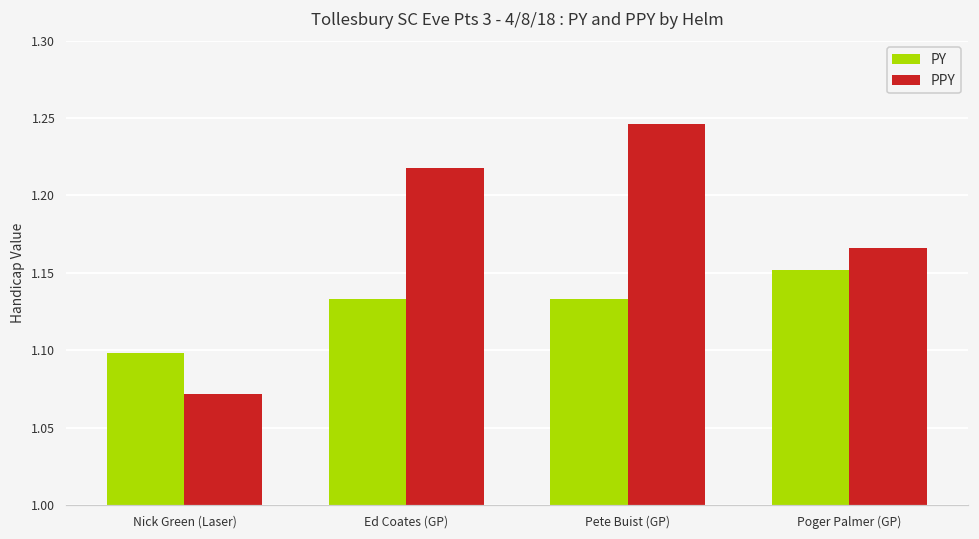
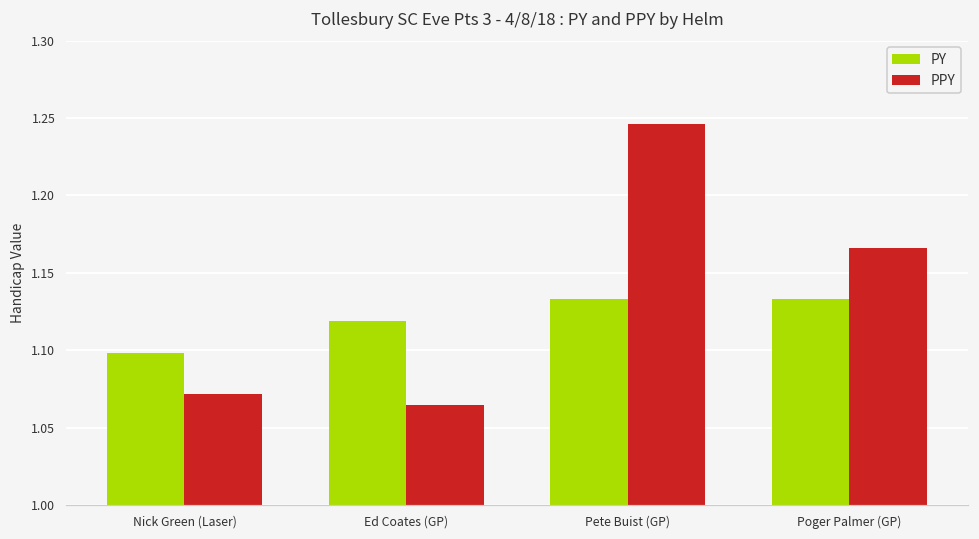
  {
    "PY": {
      "Nick Green (Laser)": 1.098,
-     "Ed Coates (GP)": 1.133,
+     "Ed Coates (GP)": 1.119,
      "Pete Buist (GP)": 1.133,
-     "Poger Palmer (GP)": 1.152
+     "Poger Palmer (GP)": 1.133
    },
    "PPY": {
      "Nick Green (Laser)": 1.072,
-     "Ed Coates (GP)": 1.218,
+     "Ed Coates (GP)": 1.065,
      "Pete Buist (GP)": 1.246,
      "Poger Palmer (GP)": 1.166
    }
  }
